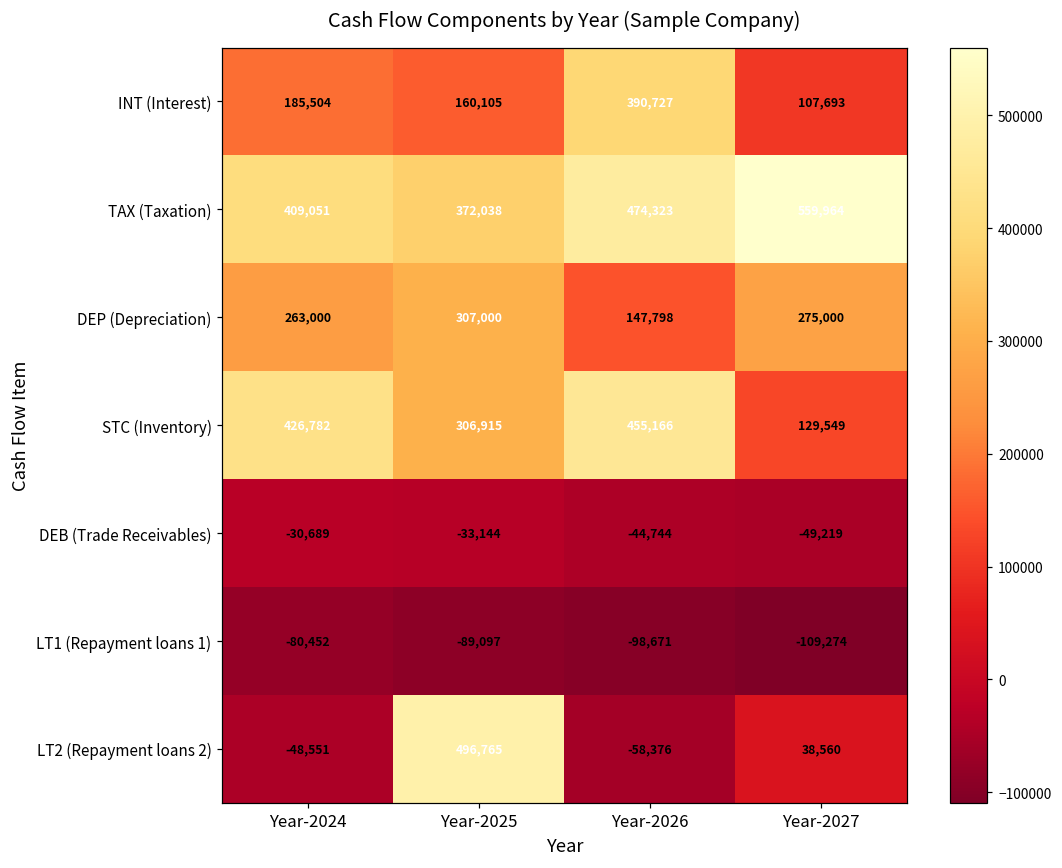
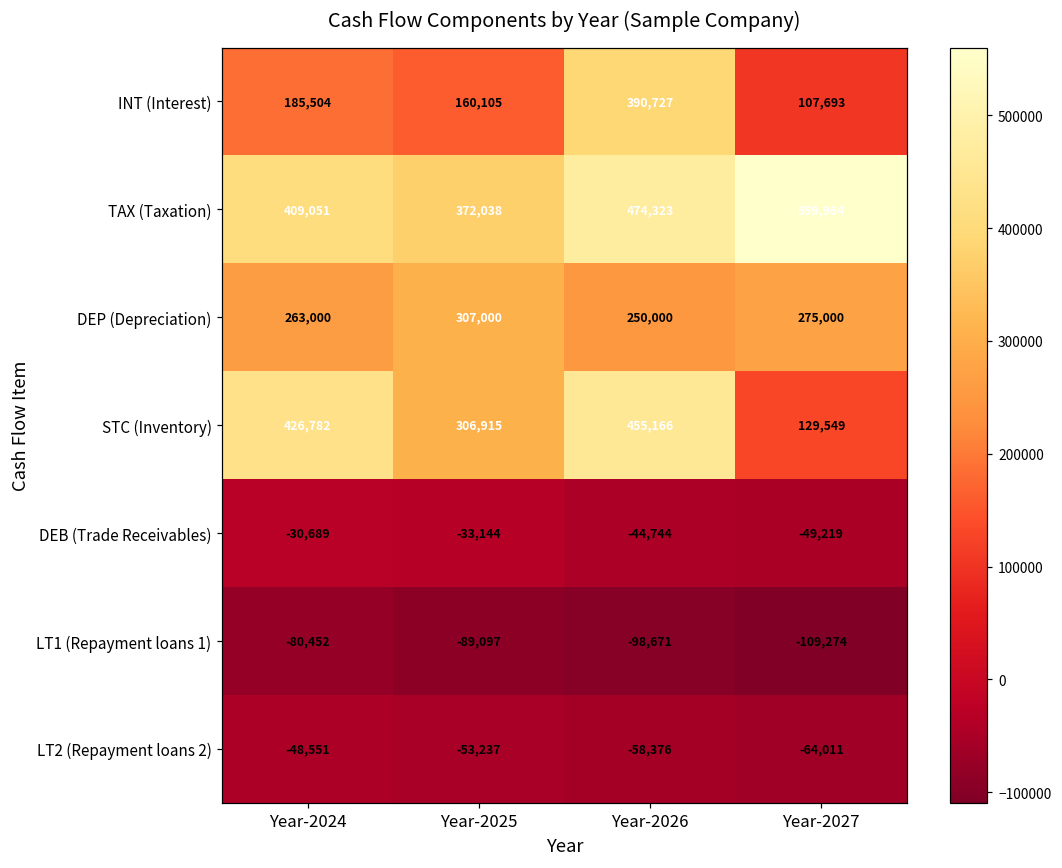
  {
    "INT (Interest)": {
      "Year-2024": "185,504",
      "Year-2025": "160,105",
      "Year-2026": "390,727",
      "Year-2027": "107,693"
    },
    "TAX (Taxation)": {
      "Year-2024": "409,051",
      "Year-2025": "372,038",
      "Year-2026": "474,323",
      "Year-2027": "559,964"
    },
    "DEP (Depreciation)": {
      "Year-2024": "263,000",
      "Year-2025": "307,000",
-     "Year-2026": "147,798",
+     "Year-2026": "250,000",
      "Year-2027": "275,000"
    },
    "STC (Inventory)": {
      "Year-2024": "426,782",
      "Year-2025": "306,915",
      "Year-2026": "455,166",
      "Year-2027": "129,549"
    },
    "DEB (Trade Receivables)": {
      "Year-2024": "-30,689",
      "Year-2025": "-33,144",
      "Year-2026": "-44,744",
      "Year-2027": "-49,219"
    },
    "LT1 (Repayment loans 1)": {
      "Year-2024": "-80,452",
      "Year-2025": "-89,097",
      "Year-2026": "-98,671",
      "Year-2027": "-109,274"
    },
    "LT2 (Repayment loans 2)": {
      "Year-2024": "-48,551",
-     "Year-2025": "496,765",
+     "Year-2025": "-53,237",
      "Year-2026": "-58,376",
-     "Year-2027": "38,560"
+     "Year-2027": "-64,011"
    }
  }
